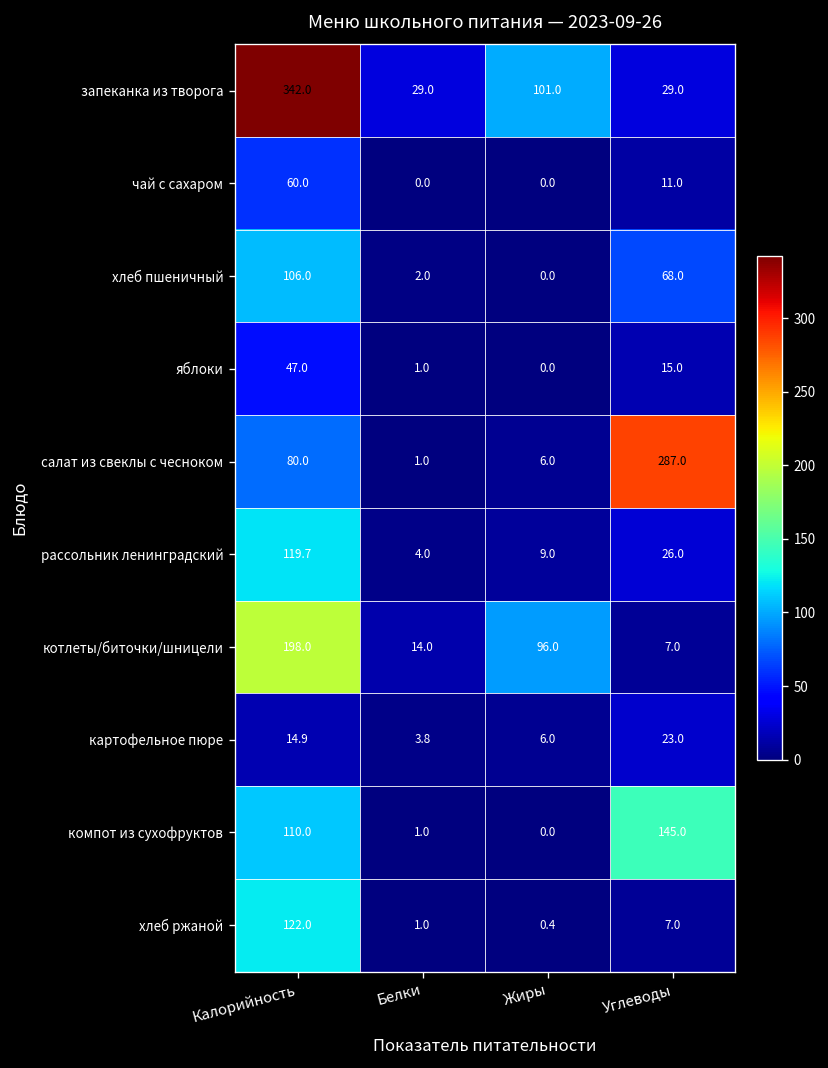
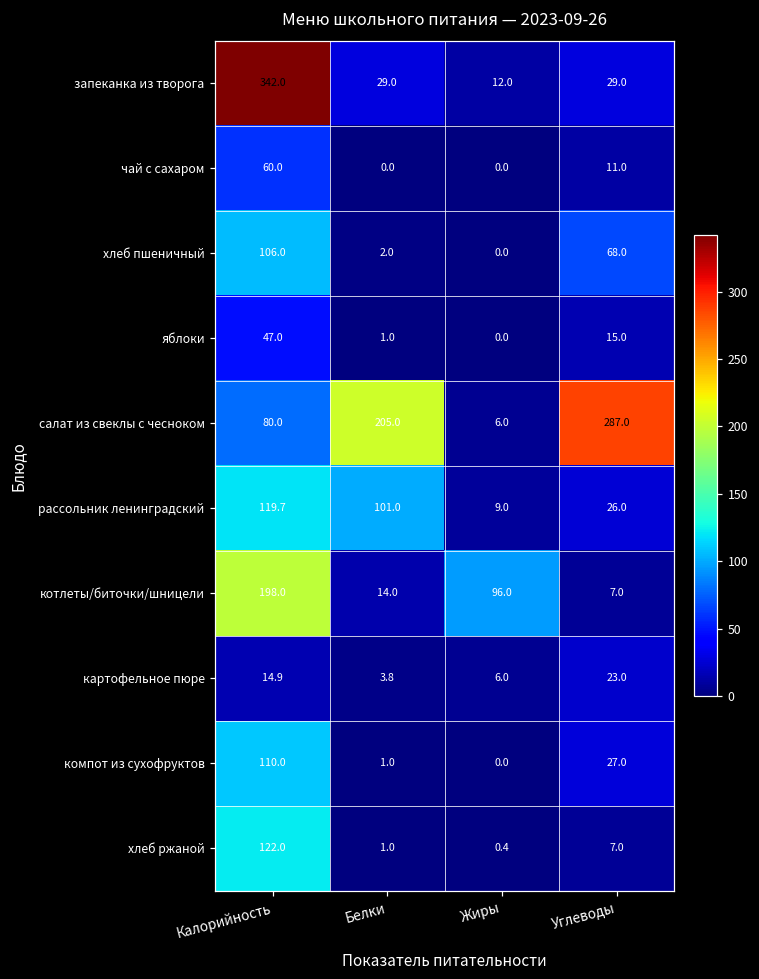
  {
    "запеканка из творога": {
      "Калорийность": 342.0,
      "Белки": 29.0,
-     "Жиры": 101.0,
+     "Жиры": 12.0,
      "Углеводы": 29.0
    },
    "чай с сахаром": {
      "Калорийность": 60.0,
      "Белки": 0.0,
      "Жиры": 0.0,
      "Углеводы": 11.0
    },
    "хлеб пшеничный": {
      "Калорийность": 106.0,
      "Белки": 2.0,
      "Жиры": 0.0,
      "Углеводы": 68.0
    },
    "яблоки": {
      "Калорийность": 47.0,
      "Белки": 1.0,
      "Жиры": 0.0,
      "Углеводы": 15.0
    },
    "салат из свеклы с чесноком": {
      "Калорийность": 80.0,
-     "Белки": 1.0,
+     "Белки": 205.0,
      "Жиры": 6.0,
      "Углеводы": 287.0
    },
    "рассольник ленинградский": {
      "Калорийность": 119.7,
-     "Белки": 4.0,
+     "Белки": 101.0,
      "Жиры": 9.0,
      "Углеводы": 26.0
    },
    "котлеты/биточки/шницели": {
      "Калорийность": 198.0,
      "Белки": 14.0,
      "Жиры": 96.0,
      "Углеводы": 7.0
    },
    "картофельное пюре": {
      "Калорийность": 14.9,
      "Белки": 3.8,
      "Жиры": 6.0,
      "Углеводы": 23.0
    },
    "компот из сухофруктов": {
      "Калорийность": 110.0,
      "Белки": 1.0,
      "Жиры": 0.0,
-     "Углеводы": 145.0
+     "Углеводы": 27.0
    },
    "хлеб ржаной": {
      "Калорийность": 122.0,
      "Белки": 1.0,
      "Жиры": 0.4,
      "Углеводы": 7.0
    }
  }
